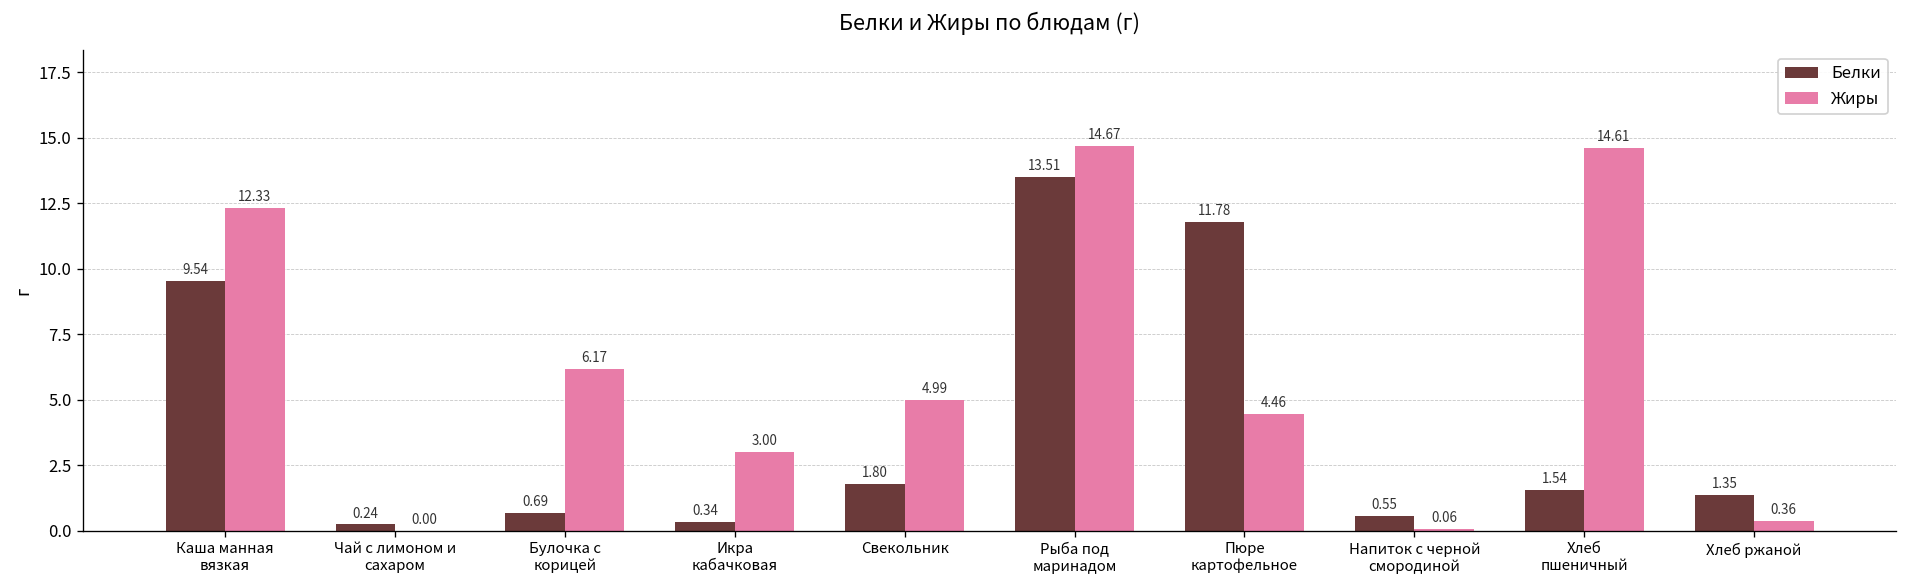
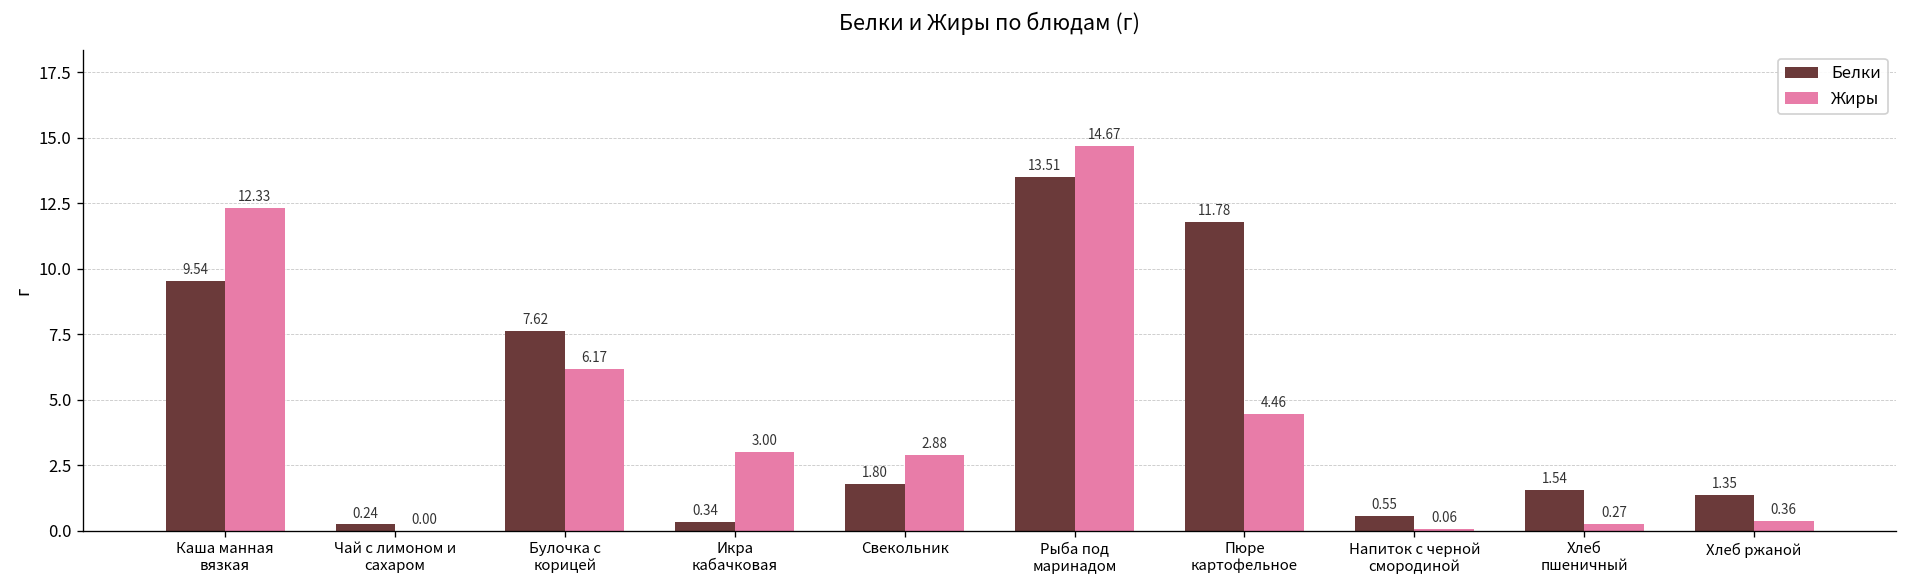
  {
    "Белки": {
      "Каша манная вязкая": 9.54,
      "Чай с лимоном и сахаром": 0.24,
-     "Булочка с корицей": 0.69,
+     "Булочка с корицей": 7.62,
      "Икра кабачковая": 0.34,
      "Свекольник": 1.80,
      "Рыба под маринадом": 13.51,
      "Пюре картофельное": 11.78,
      "Напиток с черной смородиной": 0.55,
      "Хлеб пшеничный": 1.54,
      "Хлеб ржаной": 1.35
    },
    "Жиры": {
      "Каша манная вязкая": 12.33,
      "Чай с лимоном и сахаром": 0.00,
      "Булочка с корицей": 6.17,
      "Икра кабачковая": 3.00,
-     "Свекольник": 4.99,
+     "Свекольник": 2.88,
      "Рыба под маринадом": 14.67,
      "Пюре картофельное": 4.46,
      "Напиток с черной смородиной": 0.06,
-     "Хлеб пшеничный": 14.61,
+     "Хлеб пшеничный": 0.27,
      "Хлеб ржаной": 0.36
    }
  }
